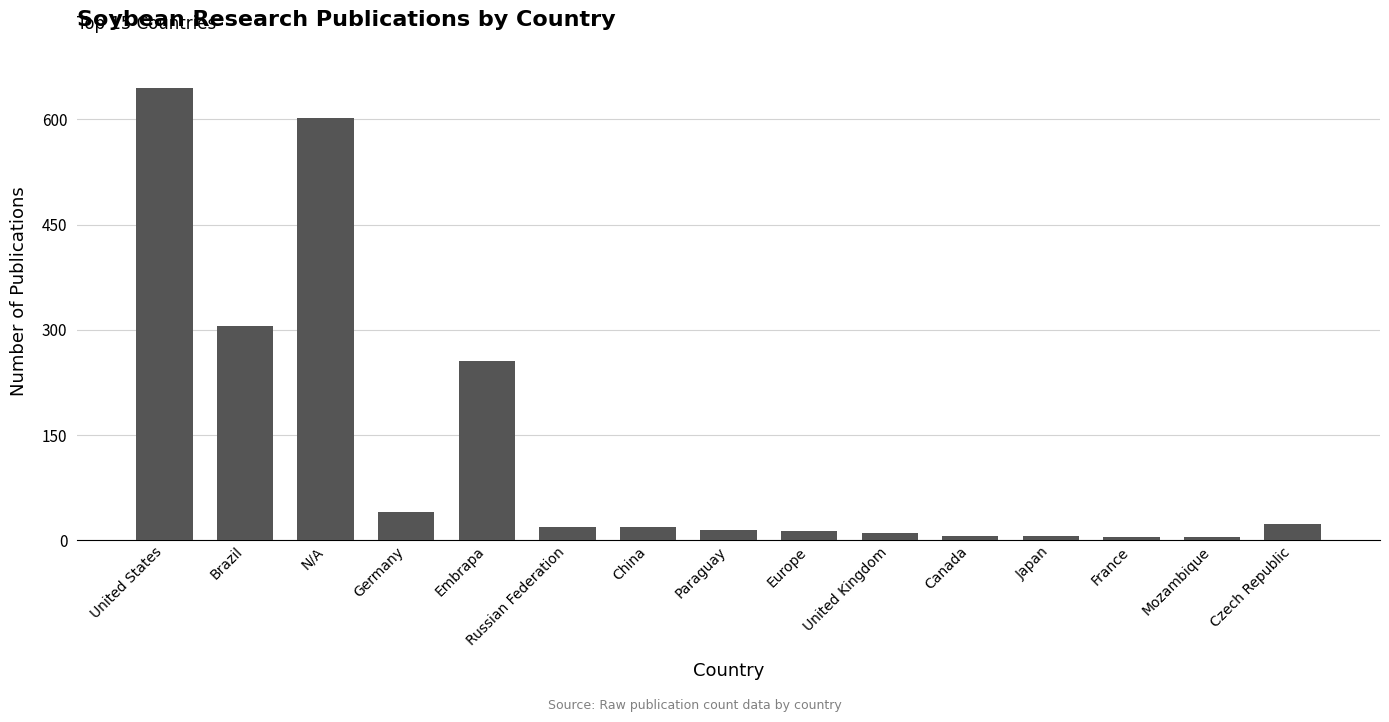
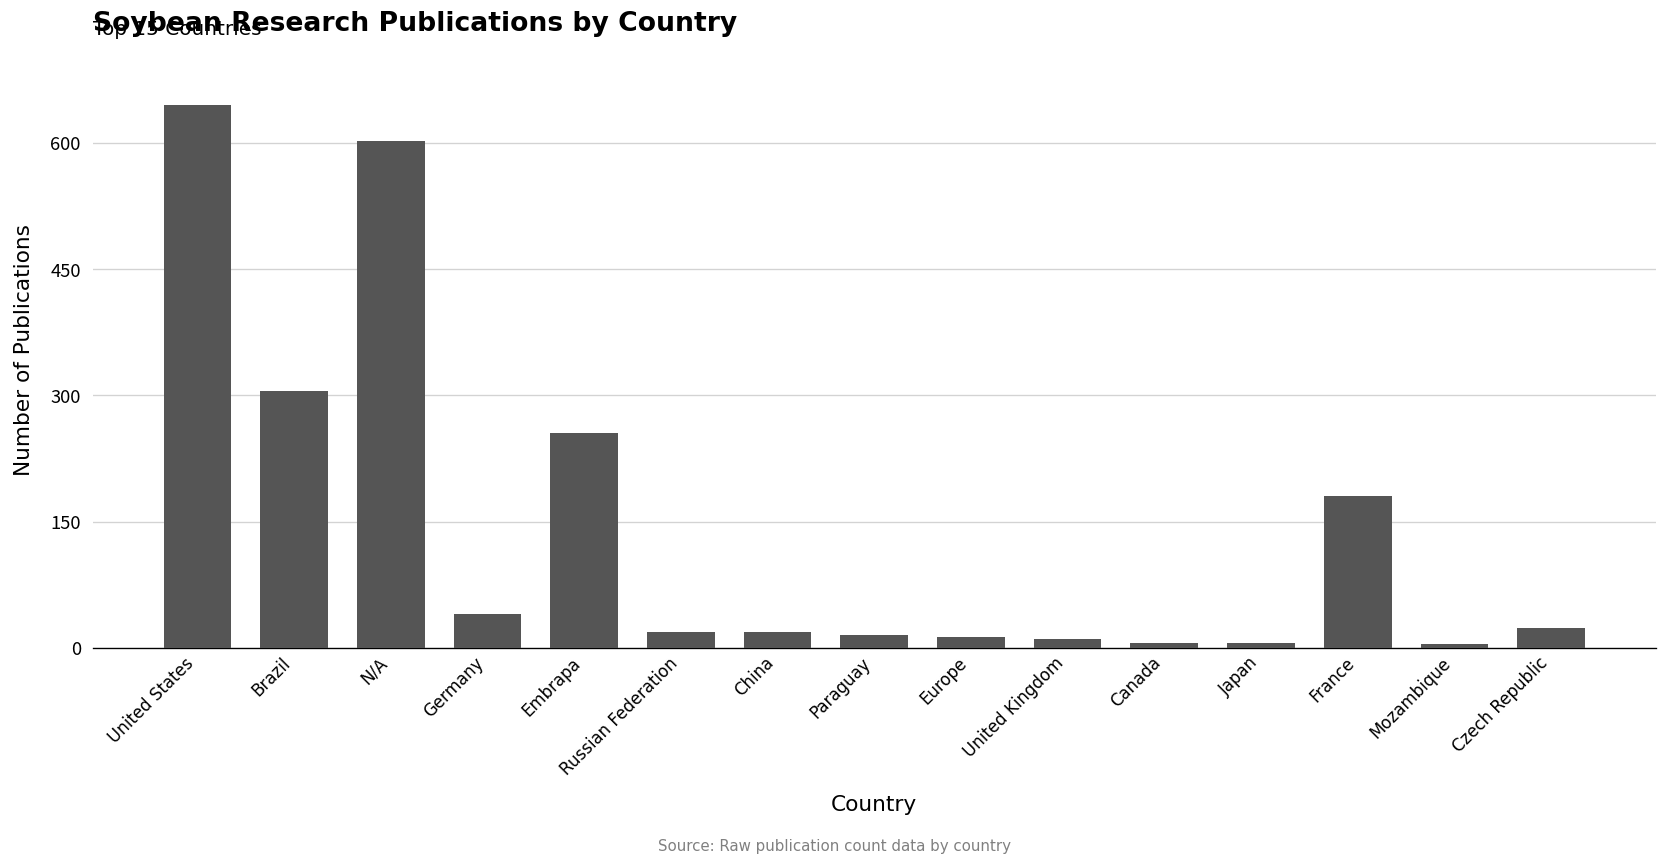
  {
    "United States": 650,
    "Brazil": 310,
    "N/A": 600,
    "Germany": 40,
    "Embrapa": 260,
    "Russian Federation": 20,
    "China": 20,
    "Paraguay": 20,
    "Europe": 10,
    "United Kingdom": 10,
    "Canada": 10,
    "Japan": 10,
-   "France": 10,
+   "France": 180,
    "Mozambique": 0,
    "Czech Republic": 20
  }
